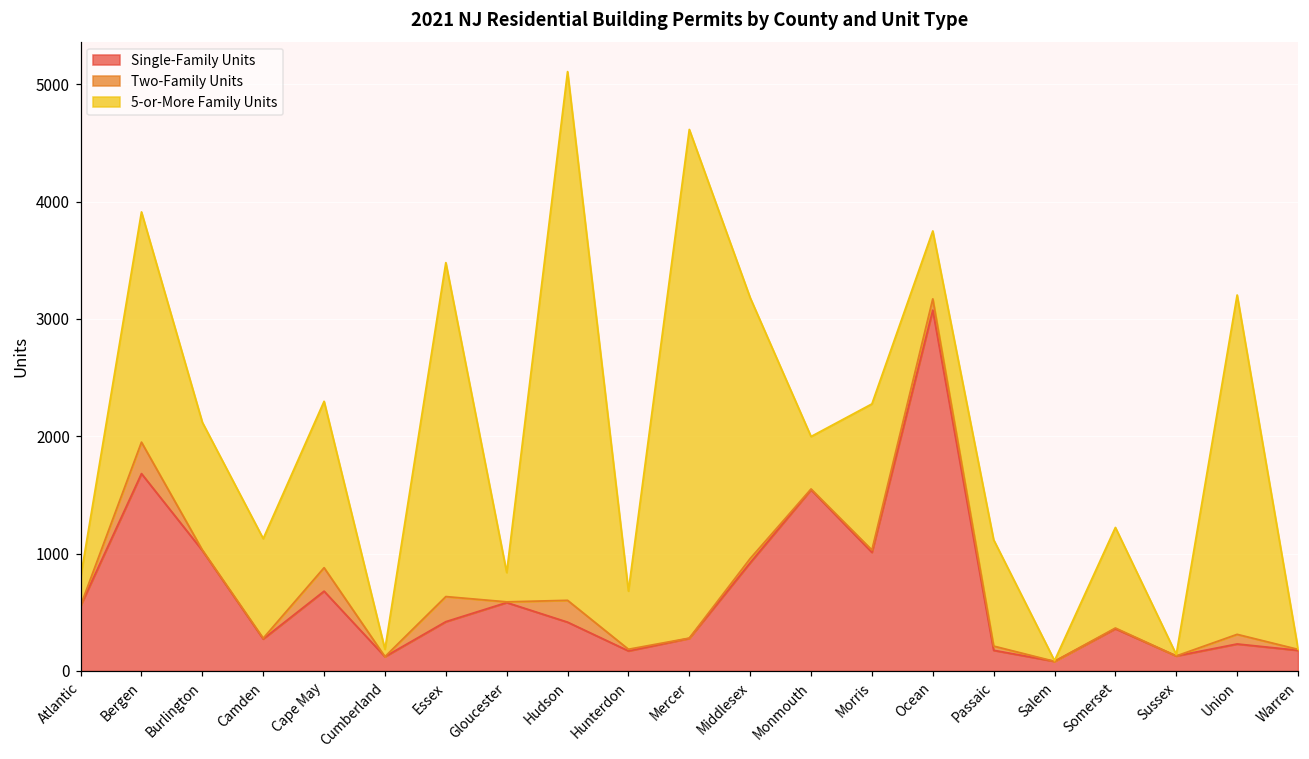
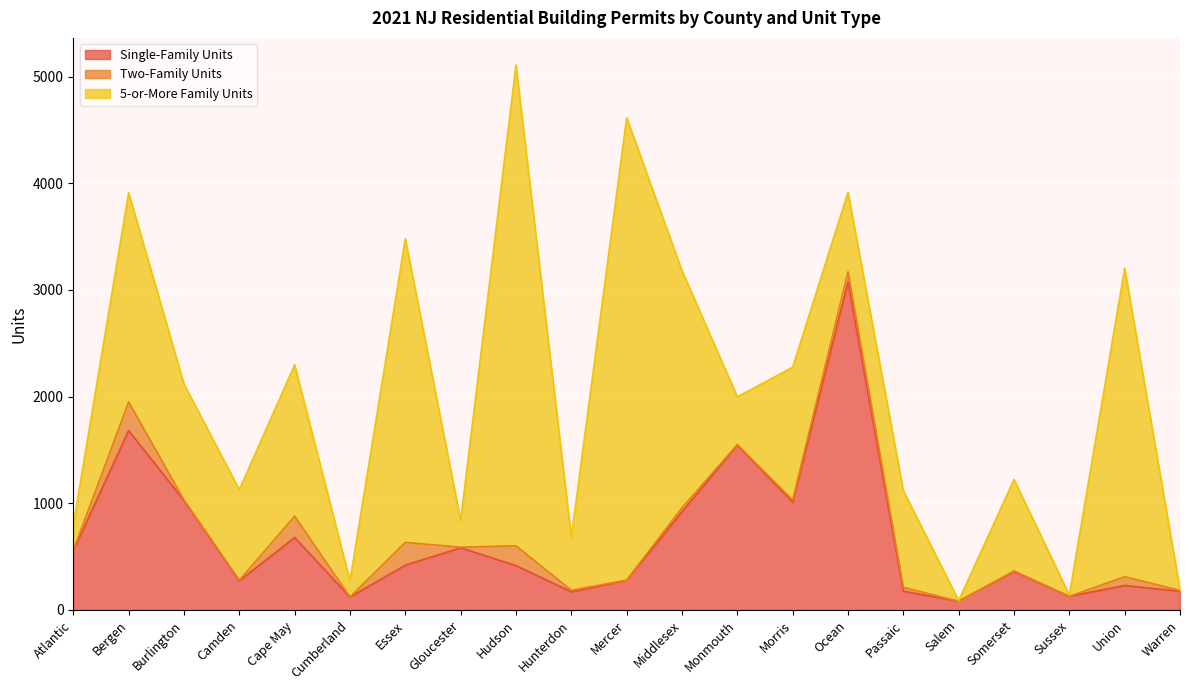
  {
    "5-or-More Family Units": {
      "Atlantic": 240,
      "Bergen": 1960,
      "Burlington": 1090,
      "Camden": 850,
      "Cape May": 1420,
-     "Cumberland": 60,
+     "Cumberland": 150,
      "Essex": 2850,
      "Gloucester": 250,
      "Hudson": 4510,
      "Hunterdon": 500,
      "Mercer": 4340,
      "Middlesex": 2220,
      "Monmouth": 450,
      "Morris": 1250,
-     "Ocean": 580,
+     "Ocean": 750,
      "Passaic": 910,
      "Somerset": 860,
      "Union": 2890
    }
  }
